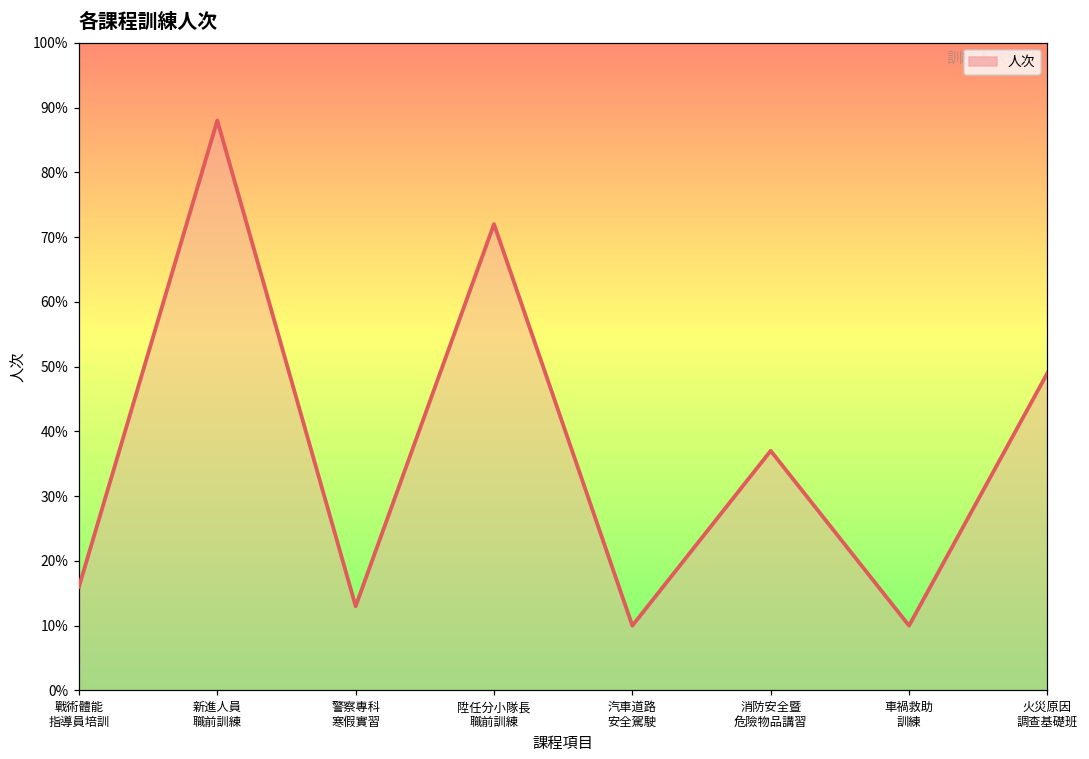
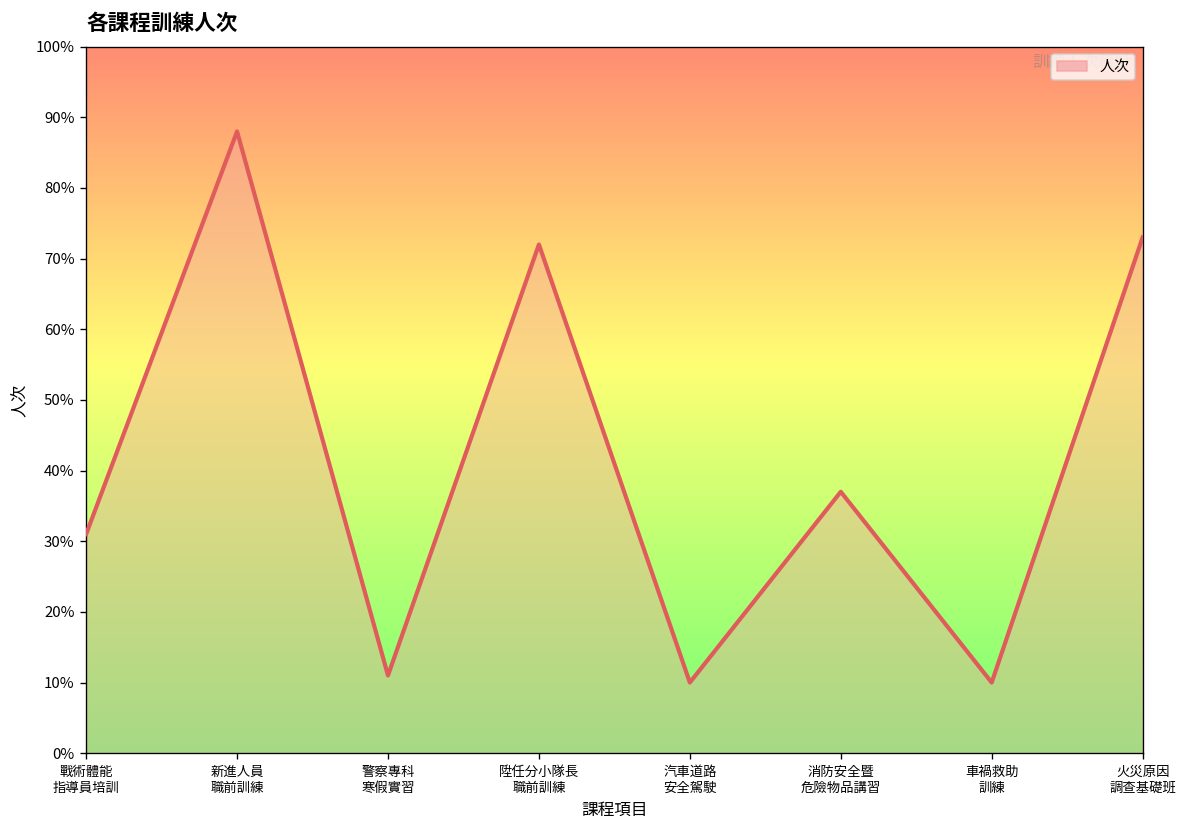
  {
-   "戰術體能 指導員培訓": "16%",
+   "戰術體能 指導員培訓": "31%",
    "新進人員 職前訓練": "88%",
-   "警察專科 寒假實習": "13%",
+   "警察專科 寒假實習": "11%",
    "陞任分小隊長 職前訓練": "72%",
    "汽車道路 安全駕駛": "10%",
    "消防安全暨 危險物品講習": "37%",
    "車禍救助 訓練": "10%",
-   "火災原因 調查基礎班": "49%"
+   "火災原因 調查基礎班": "73%"
  }
